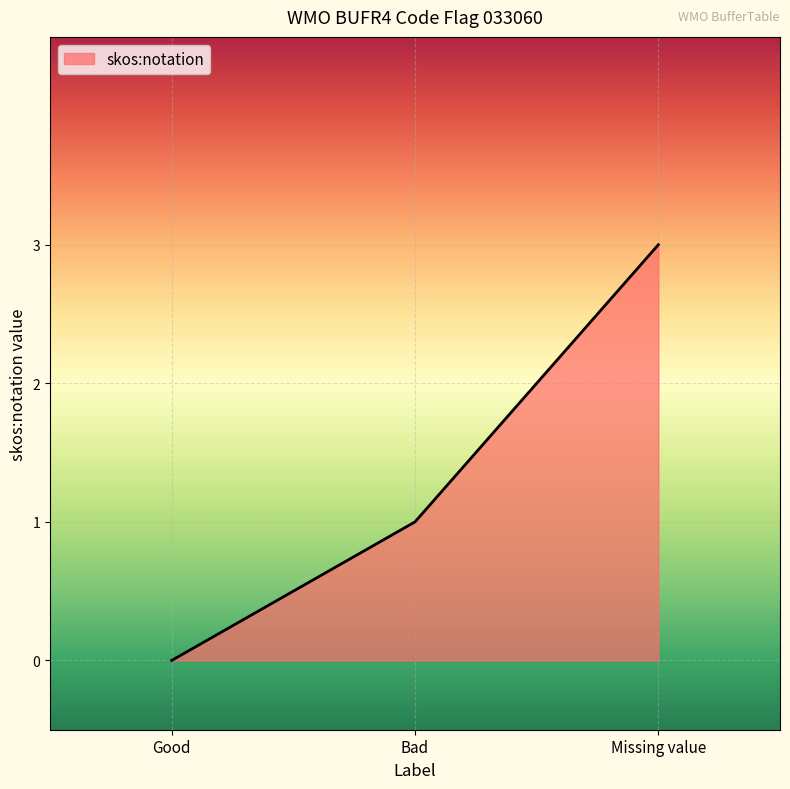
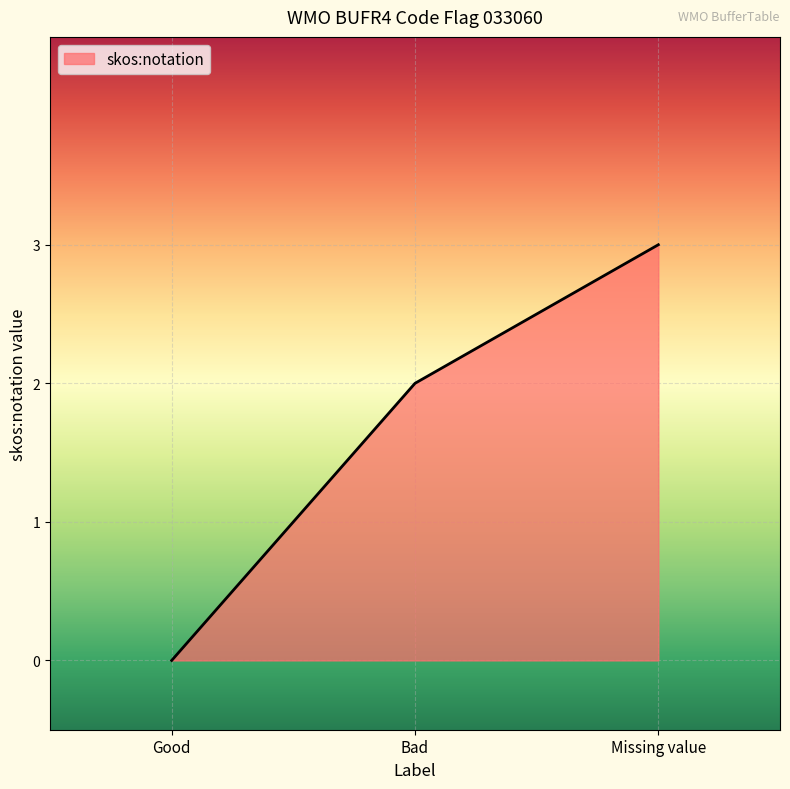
  {
    "Good": 0,
-   "Bad": 1,
+   "Bad": 2,
    "Missing value": 3
  }
